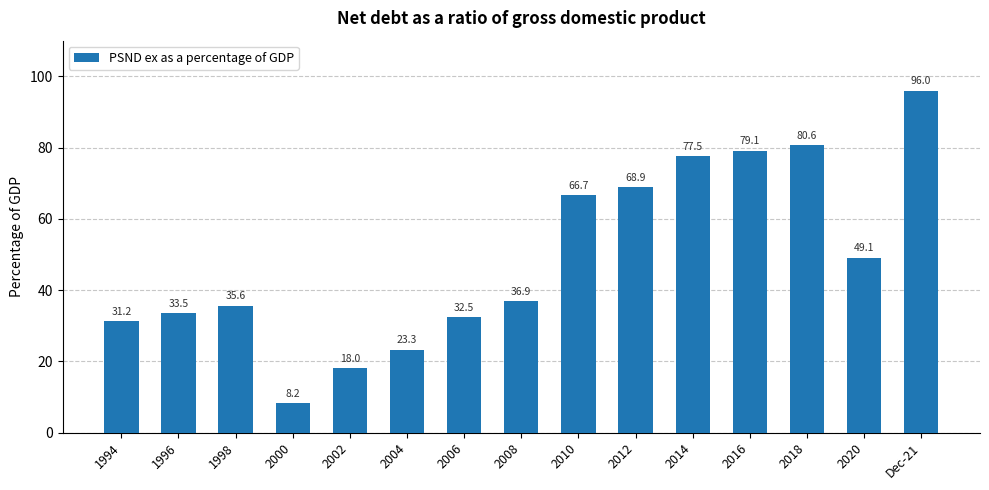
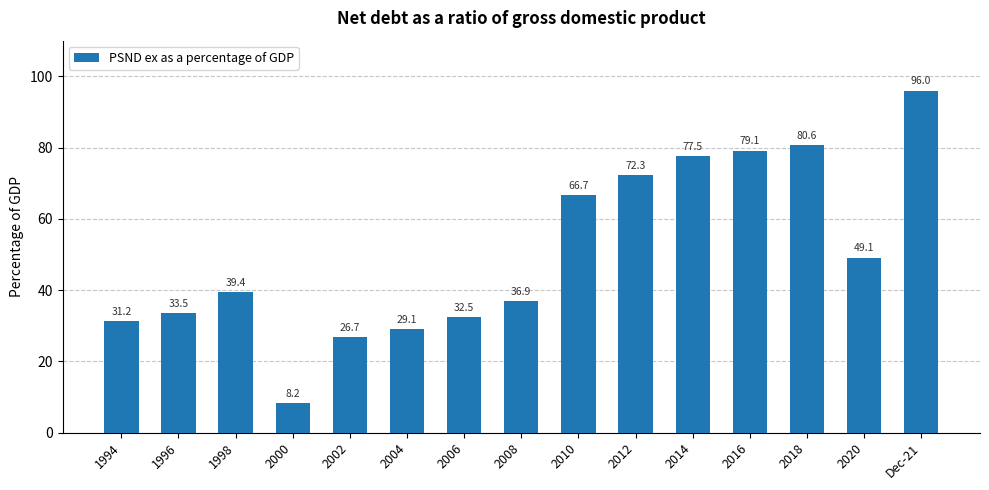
  {
    "1994": 31.2,
    "1996": 33.5,
-   "1998": 35.6,
+   "1998": 39.4,
    "2000": 8.2,
-   "2002": 18.0,
-   "2004": 23.3,
+   "2002": 26.7,
+   "2004": 29.1,
    "2006": 32.5,
    "2008": 36.9,
    "2010": 66.7,
-   "2012": 68.9,
+   "2012": 72.3,
    "2014": 77.5,
    "2016": 79.1,
    "2018": 80.6,
    "2020": 49.1,
    "Dec-21": 96.0
  }
